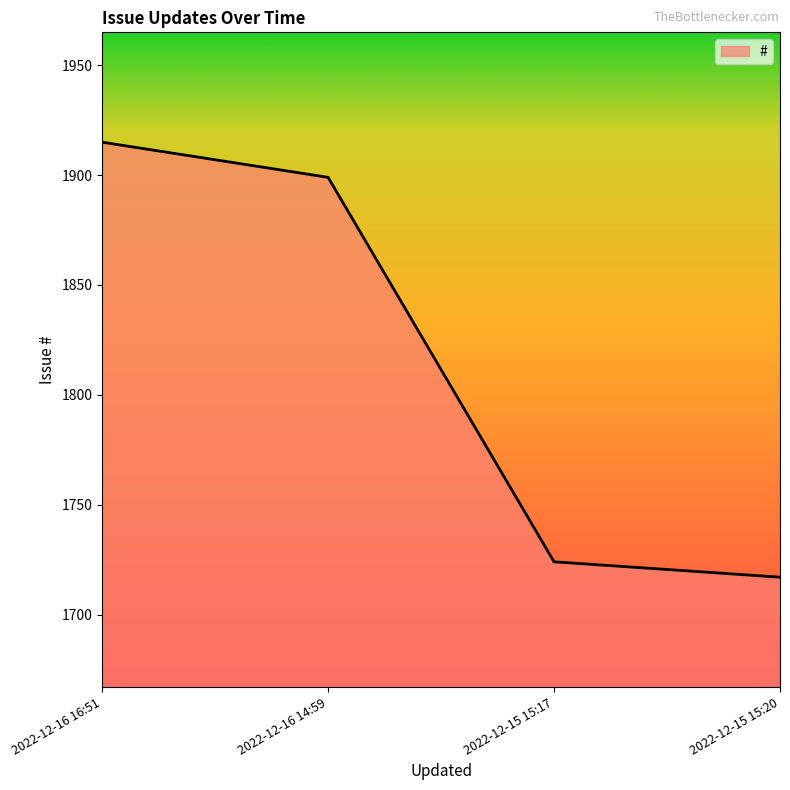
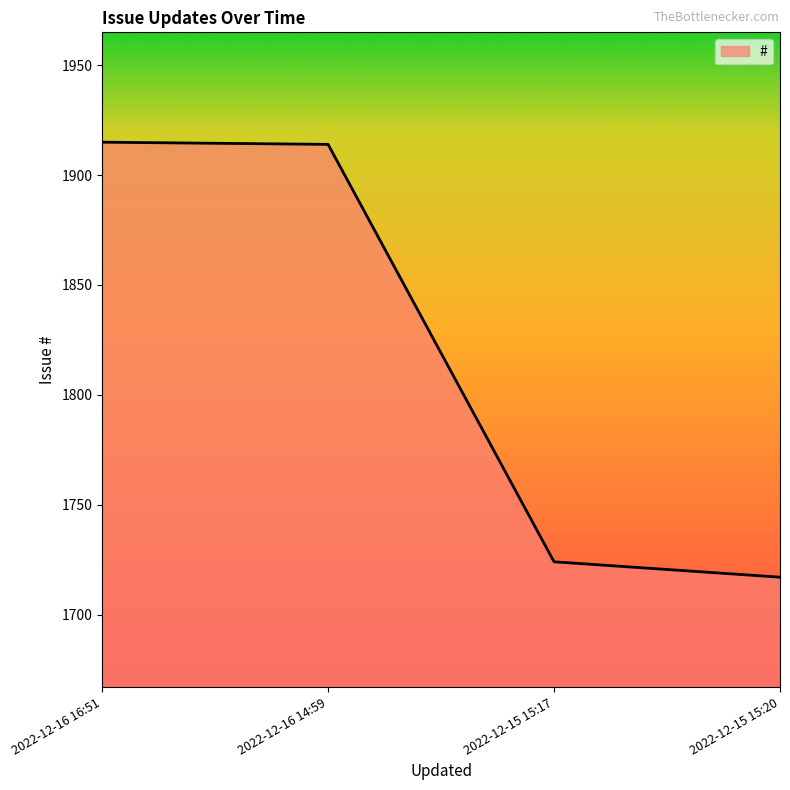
  {
    "2022-12-16 16:51": 1915,
-   "2022-12-16 14:59": 1899,
+   "2022-12-16 14:59": 1914,
    "2022-12-15 15:17": 1724,
    "2022-12-15 15:20": 1717
  }
